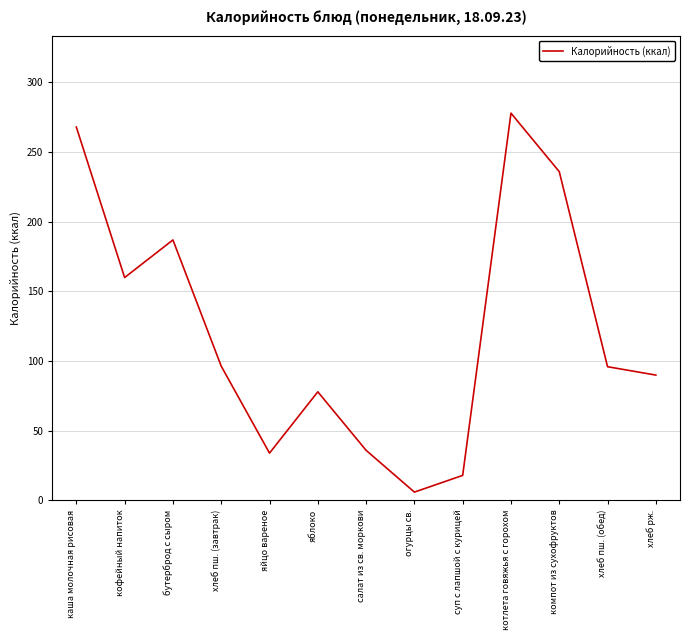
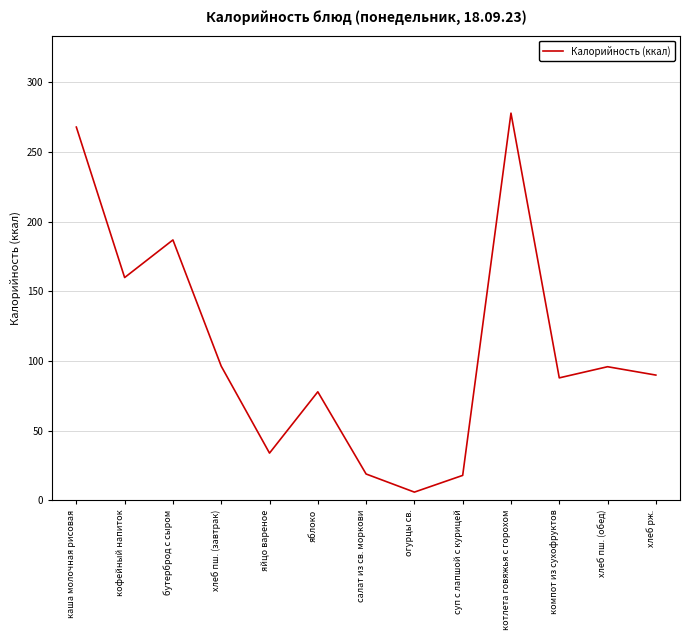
  {
    "каша молочная рисовая": 268,
    "кофейный напиток": 160,
    "бутерброд с сыром": 187,
    "хлеб пш. (завтрак)": 96,
    "яйцо вареное": 34,
    "яблоко": 78,
-   "салат из св. моркови": 36,
+   "салат из св. моркови": 19,
    "огурцы св.": 6,
    "суп с лапшой с курицей": 18,
    "котлета говяжья с горохом": 278,
-   "компот из сухофруктов": 236,
+   "компот из сухофруктов": 88,
    "хлеб пш. (обед)": 96,
    "хлеб рж.": 90
  }
